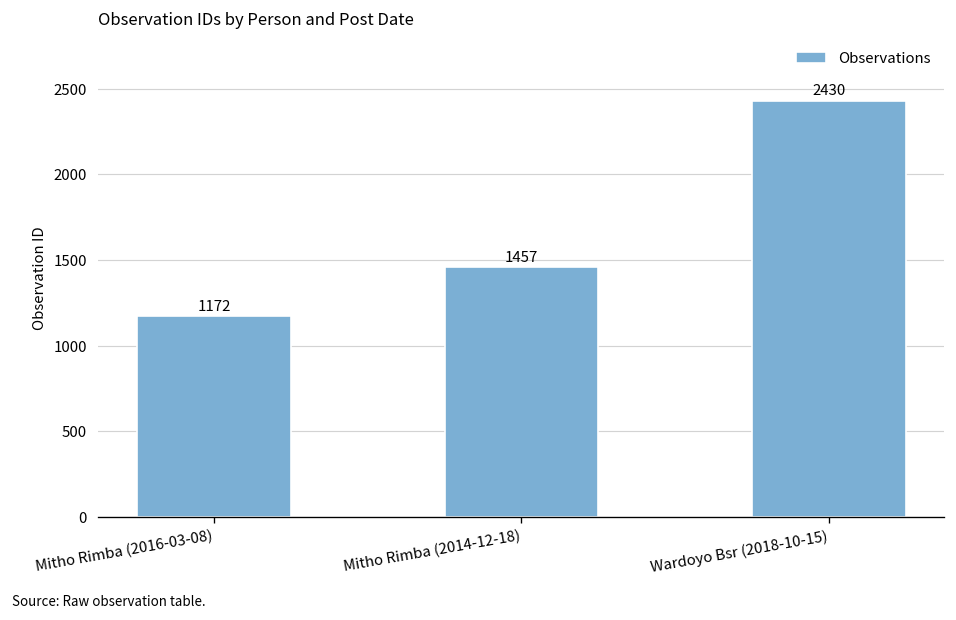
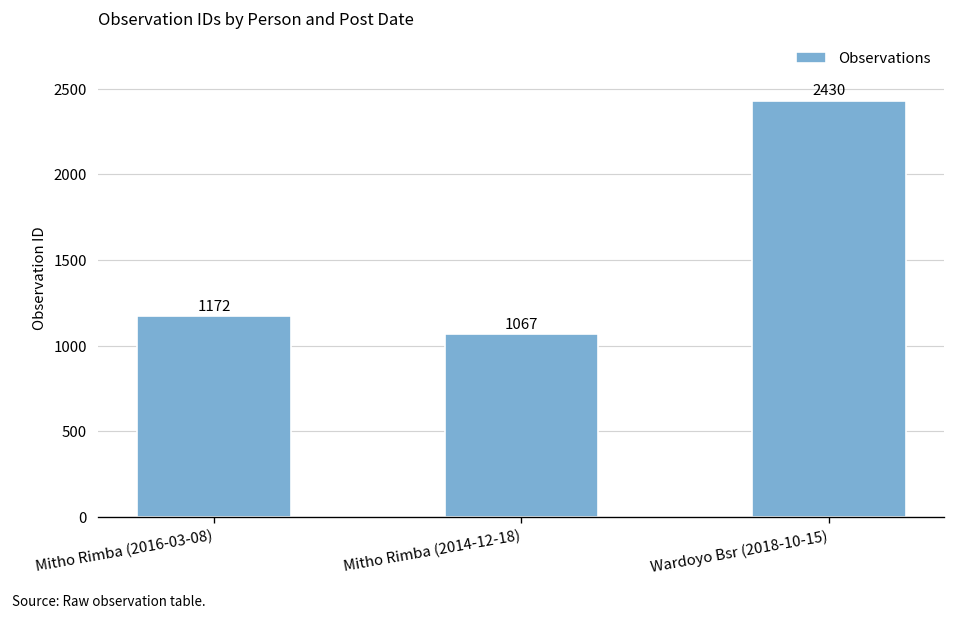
  {
    "Mitho Rimba (2016-03-08)": 1172,
-   "Mitho Rimba (2014-12-18)": 1457,
+   "Mitho Rimba (2014-12-18)": 1067,
    "Wardoyo Bsr (2018-10-15)": 2430
  }
